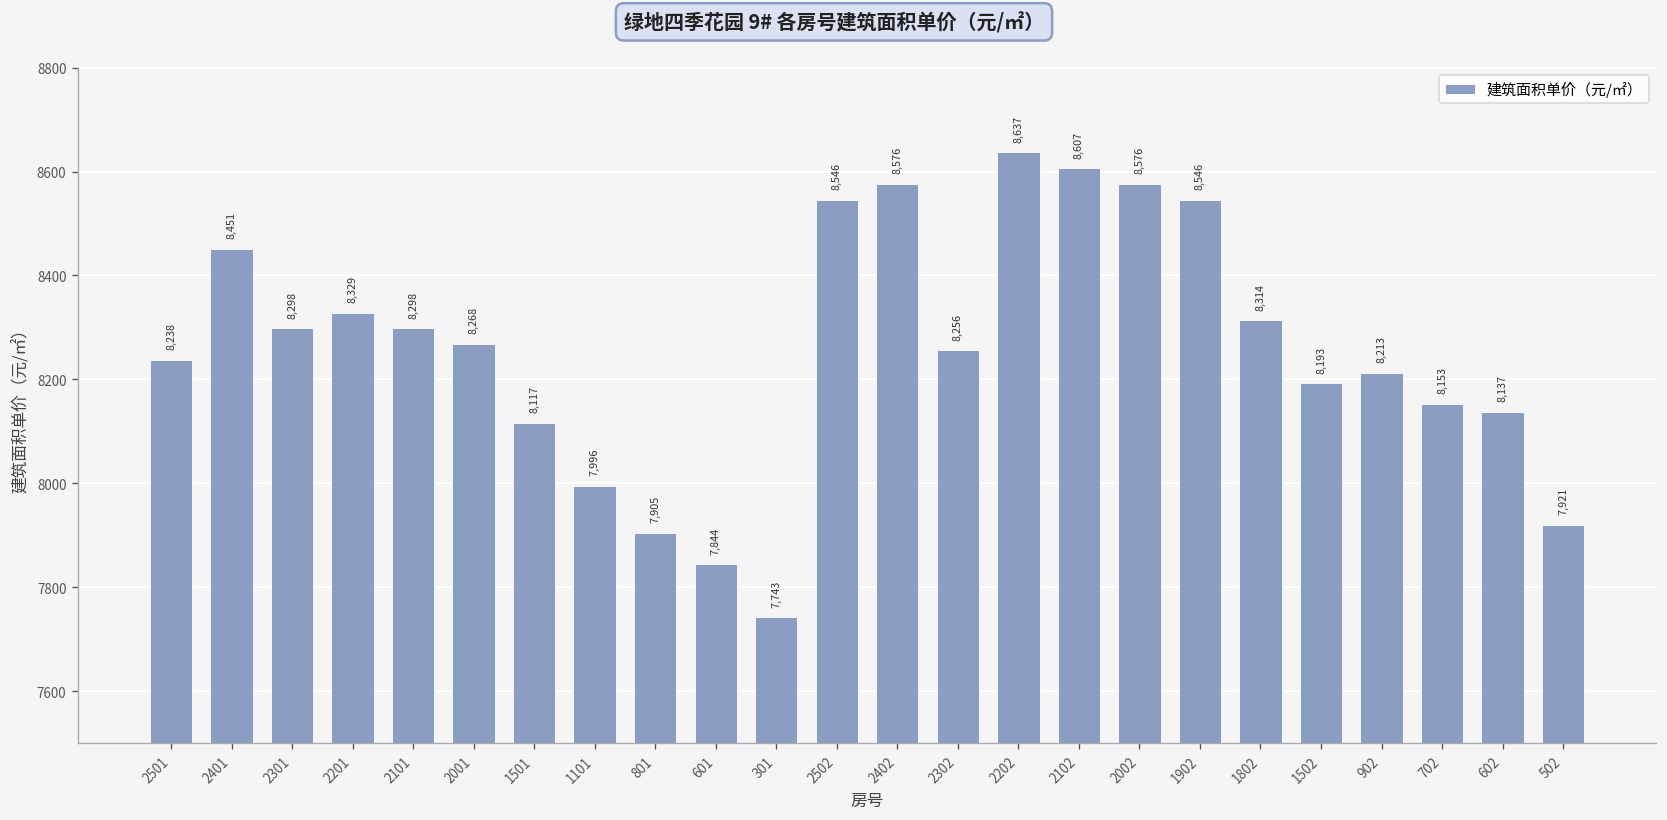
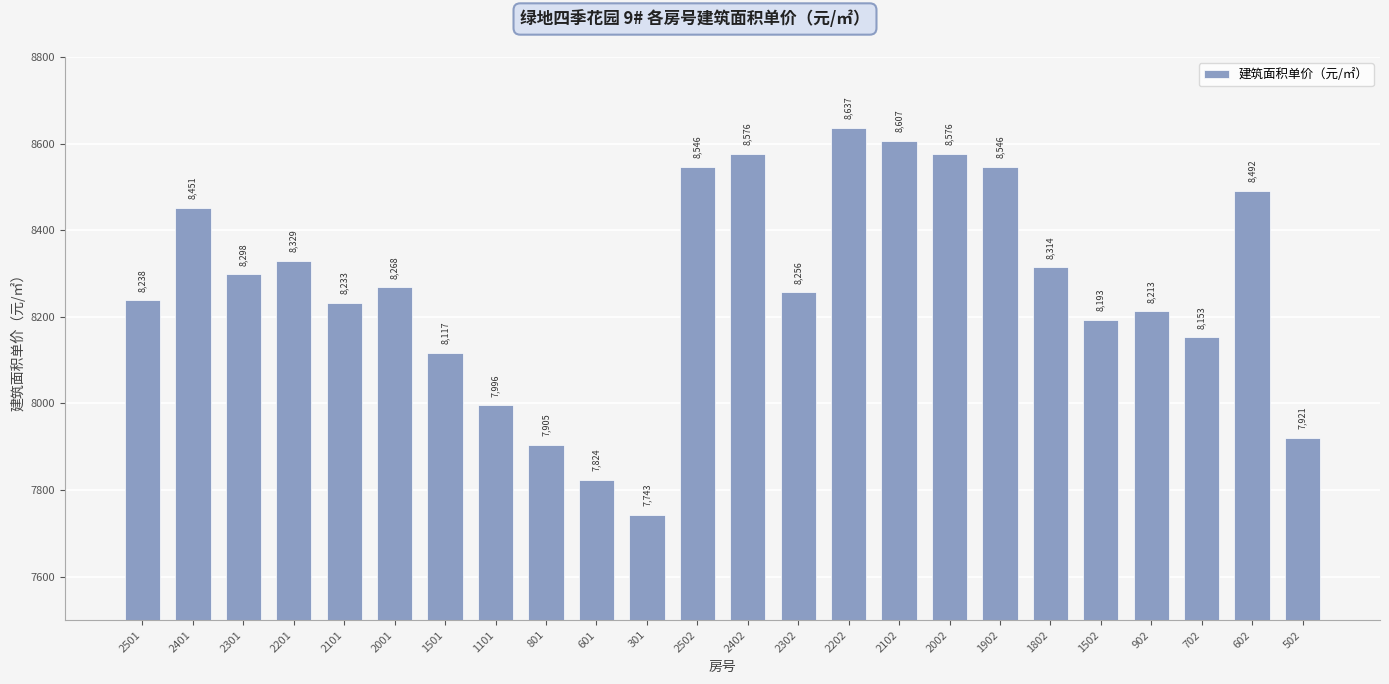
  {
    "2501": "8,238",
    "2401": "8,451",
    "2301": "8,298",
    "2201": "8,329",
-   "2101": "8,298",
+   "2101": "8,233",
    "2001": "8,268",
    "1501": "8,117",
    "1101": "7,996",
    "801": "7,905",
-   "601": "7,844",
+   "601": "7,824",
    "301": "7,743",
    "2502": "8,546",
    "2402": "8,576",
    "2302": "8,256",
    "2202": "8,637",
    "2102": "8,607",
    "2002": "8,576",
    "1902": "8,546",
    "1802": "8,314",
    "1502": "8,193",
    "902": "8,213",
    "702": "8,153",
-   "602": "8,137",
+   "602": "8,492",
    "502": "7,921"
  }
